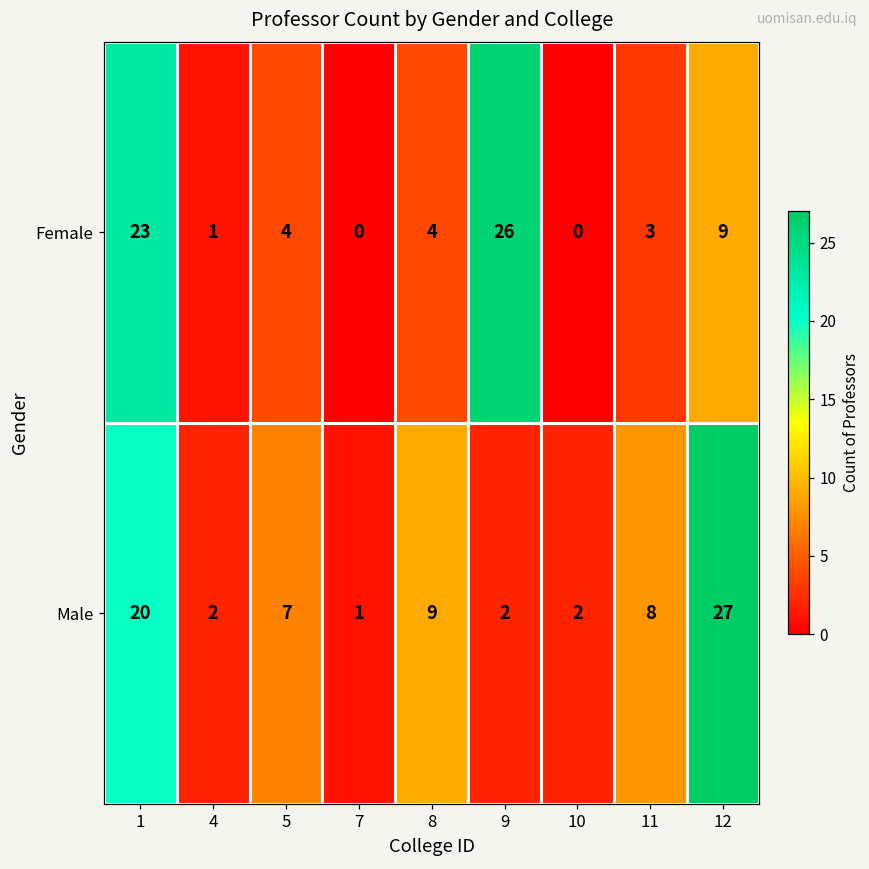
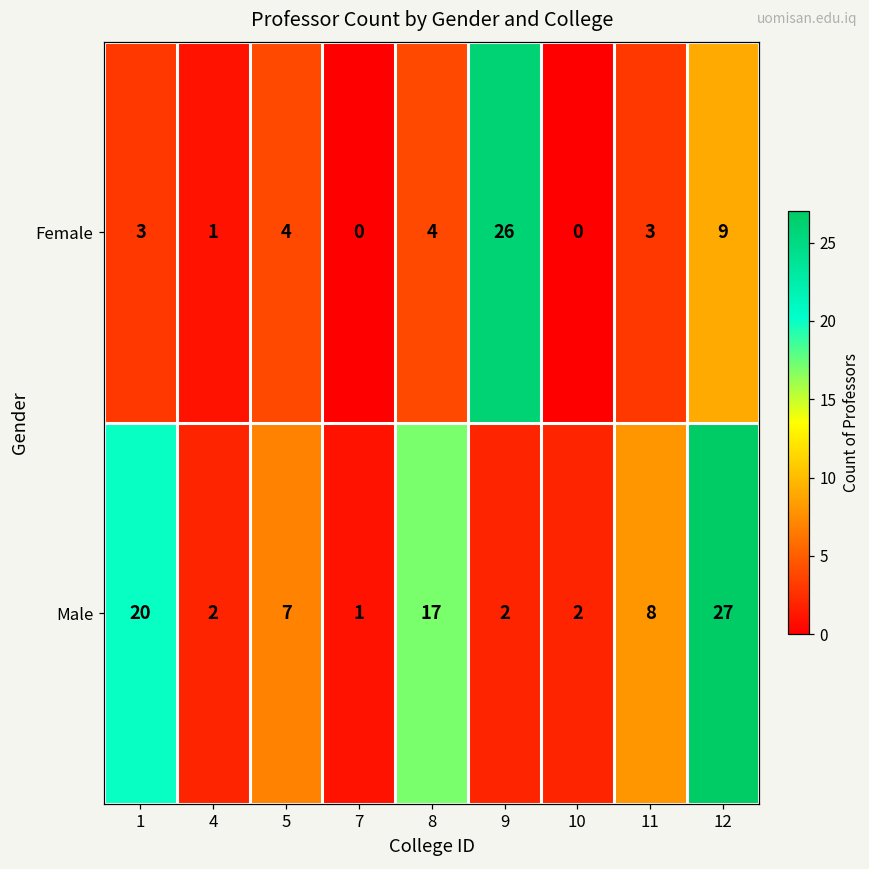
  {
    "Female": {
-     "1": 23,
+     "1": 3,
      "4": 1,
      "5": 4,
      "7": 0,
      "8": 4,
      "9": 26,
      "10": 0,
      "11": 3,
      "12": 9
    },
    "Male": {
      "1": 20,
      "4": 2,
      "5": 7,
      "7": 1,
-     "8": 9,
+     "8": 17,
      "9": 2,
      "10": 2,
      "11": 8,
      "12": 27
    }
  }
